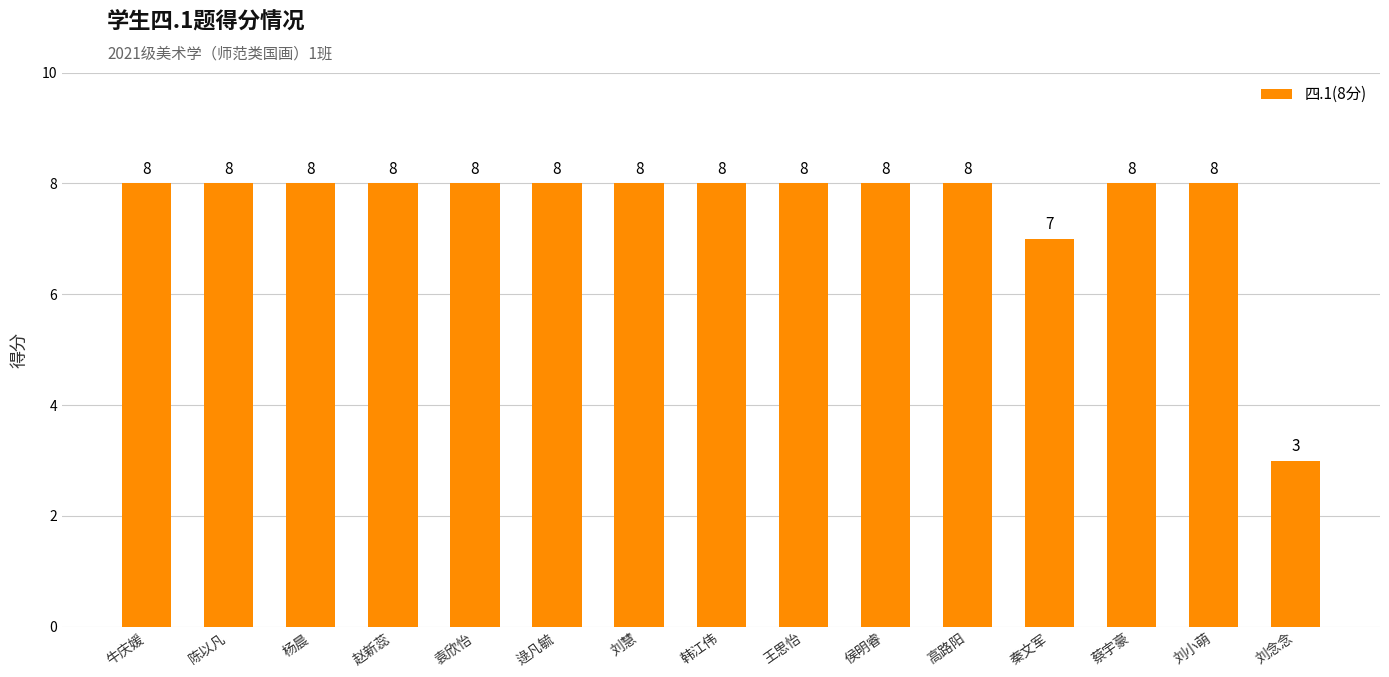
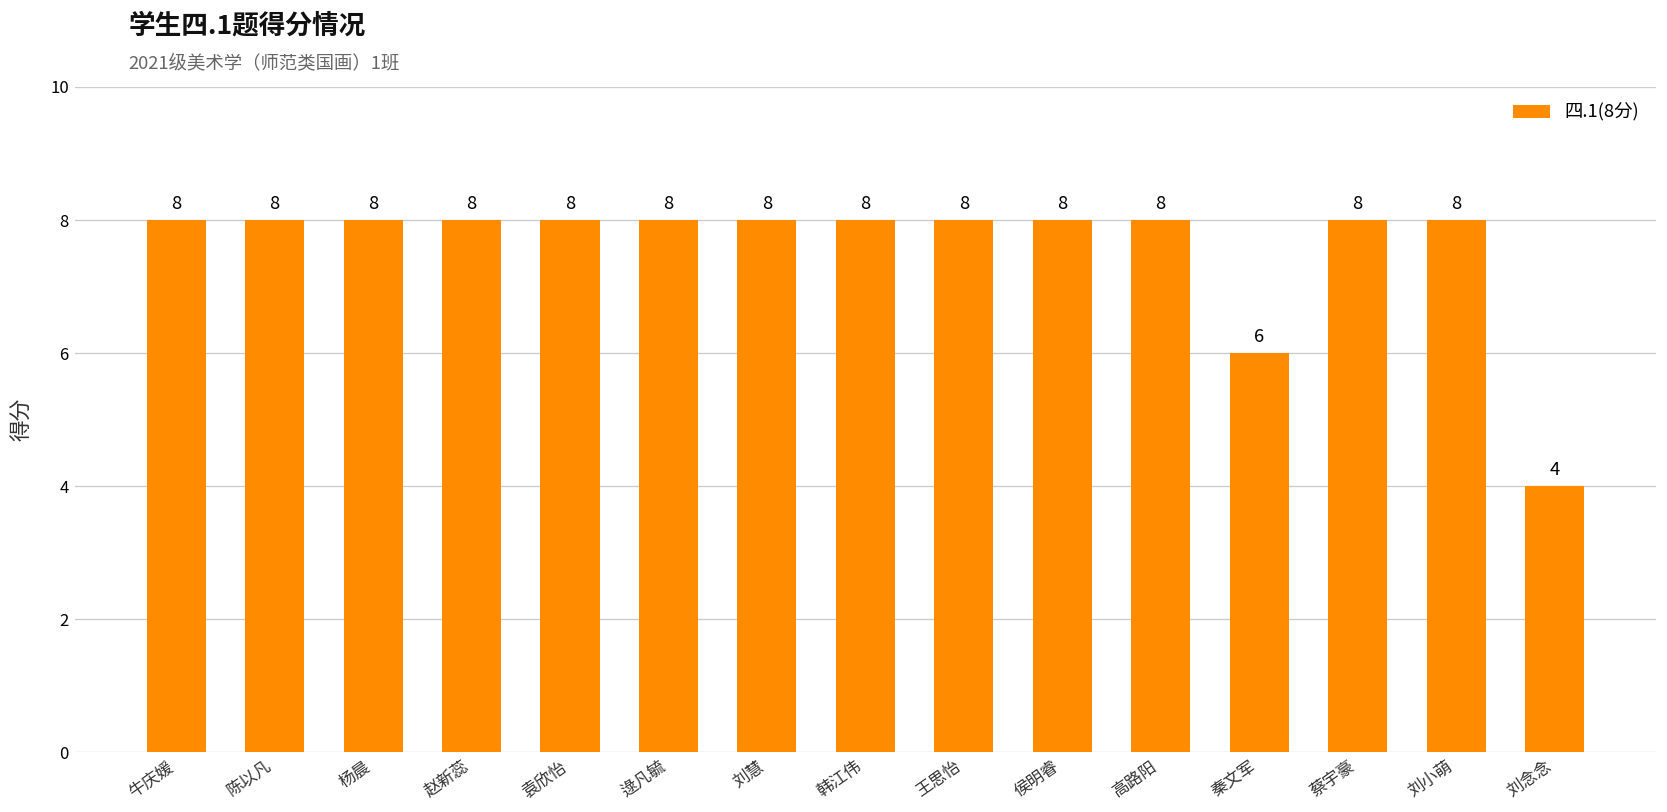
  {
    "牛庆媛": 8,
    "陈以凡": 8,
    "杨晨": 8,
    "赵新蕊": 8,
    "袁欣怡": 8,
    "逯凡毓": 8,
    "刘慧": 8,
    "韩江伟": 8,
    "王思怡": 8,
    "侯明睿": 8,
    "高路阳": 8,
-   "秦文军": 7,
+   "秦文军": 6,
    "蔡宇豪": 8,
    "刘小萌": 8,
-   "刘念念": 3
+   "刘念念": 4
  }
